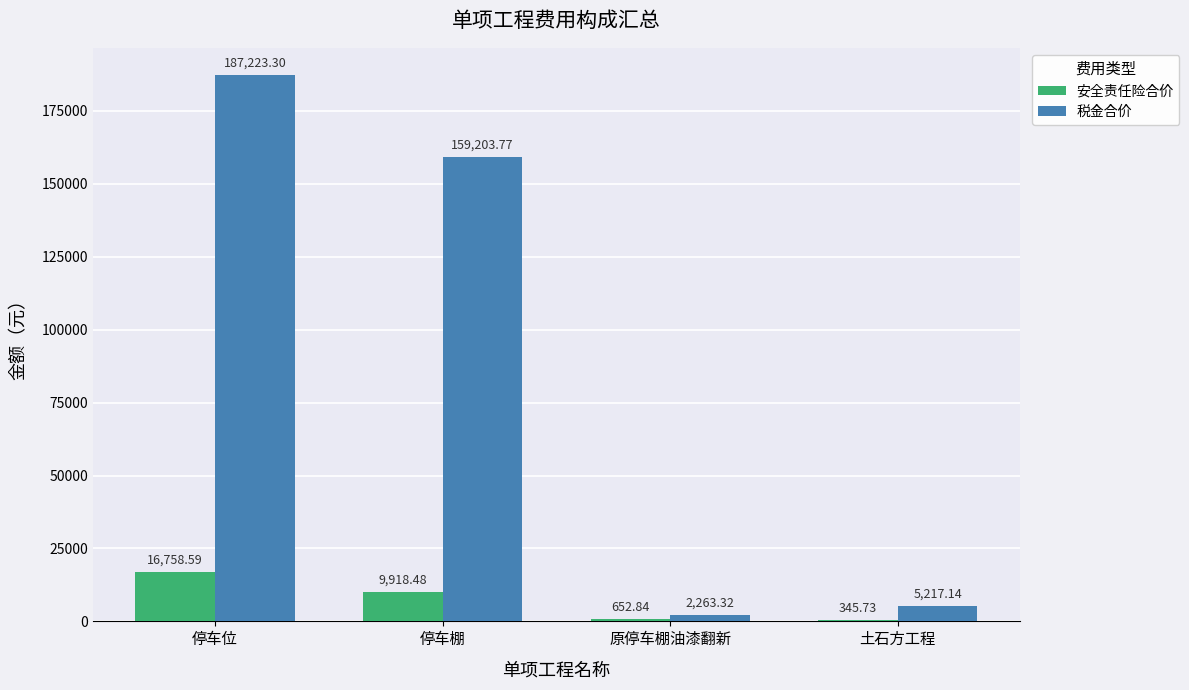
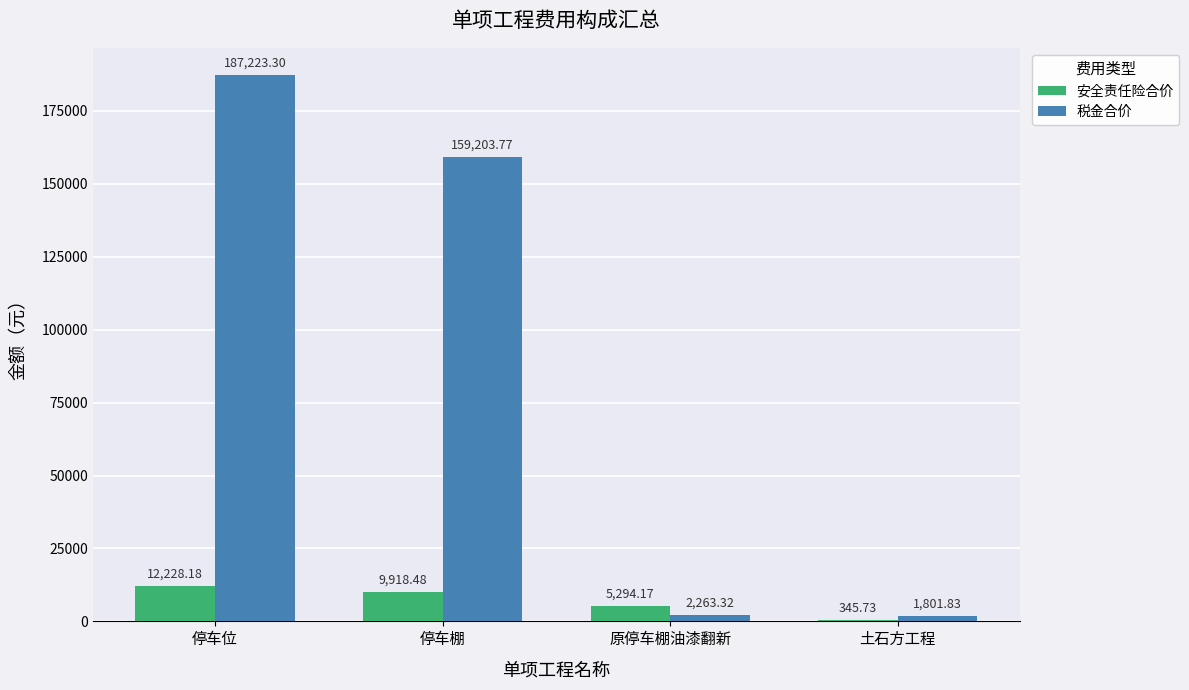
  {
    "安全责任险合价": {
-     "停车位": "16,758.59",
+     "停车位": "12,228.18",
      "停车棚": "9,918.48",
-     "原停车棚油漆翻新": "652.84",
+     "原停车棚油漆翻新": "5,294.17",
      "土石方工程": "345.73"
    },
    "税金合价": {
      "停车位": "187,223.30",
      "停车棚": "159,203.77",
      "原停车棚油漆翻新": "2,263.32",
-     "土石方工程": "5,217.14"
+     "土石方工程": "1,801.83"
    }
  }
